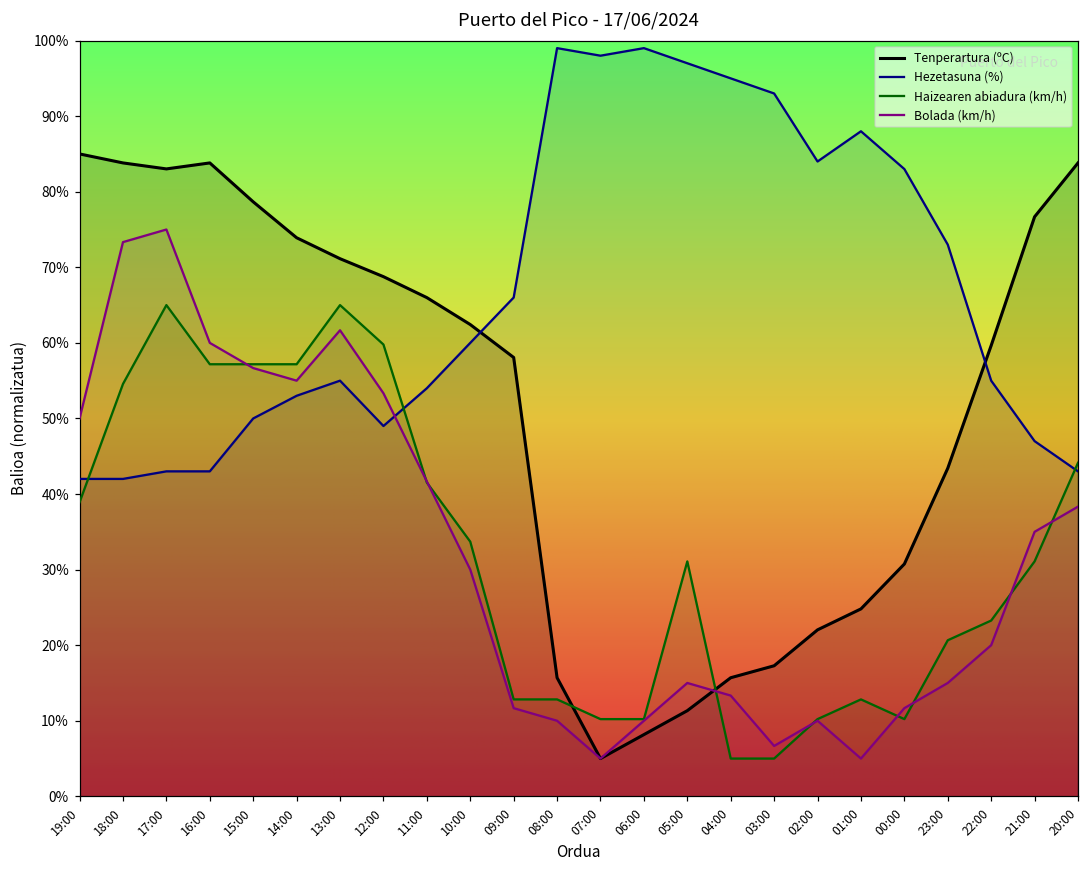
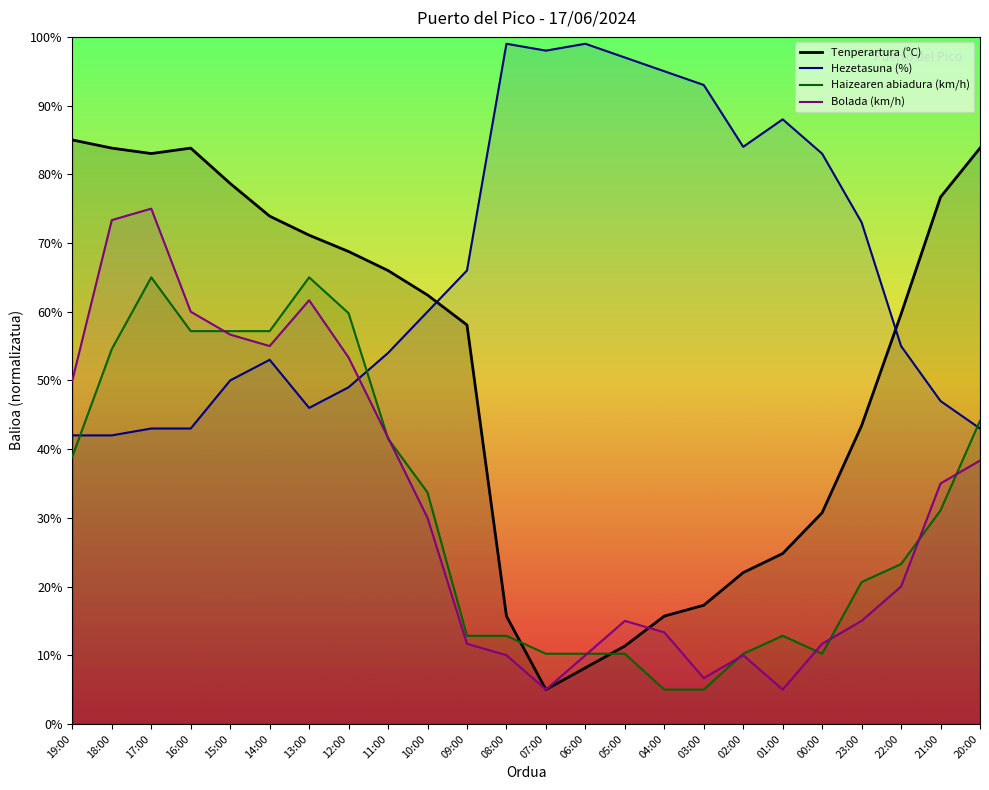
  {
    "Tenperartura (ºC)": {
      "19:00": "85%",
      "18:00": "84%",
      "17:00": "83%",
      "16:00": "84%",
      "15:00": "79%",
      "14:00": "74%",
      "13:00": "71%",
      "12:00": "69%",
      "11:00": "66%",
      "10:00": "62%",
      "09:00": "58%",
      "08:00": "16%",
      "06:00": "8%",
      "05:00": "11%",
      "04:00": "16%",
      "03:00": "17%",
      "02:00": "22%",
      "01:00": "25%",
      "00:00": "31%",
      "23:00": "43%",
      "22:00": "60%",
      "21:00": "77%",
      "20:00": "84%"
    },
    "Hezetasuna (%)": {
      "19:00": "42%",
      "18:00": "42%",
      "17:00": "43%",
      "16:00": "43%",
      "15:00": "50%",
      "14:00": "53%",
-     "13:00": "55%",
+     "13:00": "46%",
      "12:00": "49%",
      "11:00": "54%",
      "10:00": "60%",
      "09:00": "66%",
      "08:00": "99%",
      "07:00": "98%",
      "06:00": "99%",
      "05:00": "97%",
      "04:00": "95%",
      "03:00": "93%",
      "02:00": "84%",
      "01:00": "88%",
      "00:00": "83%",
      "23:00": "73%",
      "22:00": "55%",
      "21:00": "47%",
      "20:00": "43%"
    },
    "Haizearen abiadura (km/h)": {
      "19:00": "39%",
      "18:00": "55%",
      "17:00": "65%",
      "16:00": "57%",
      "15:00": "57%",
      "14:00": "57%",
      "13:00": "65%",
      "12:00": "60%",
      "10:00": "34%",
      "09:00": "13%",
      "08:00": "13%",
      "07:00": "10%",
-     "05:00": "31%",
+     "05:00": "10%",
      "04:00": "5%",
      "03:00": "5%",
      "01:00": "13%",
      "00:00": "10%",
      "23:00": "21%",
      "22:00": "23%",
      "21:00": "31%",
      "20:00": "44%"
    },
    "Bolada (km/h)": {
      "19:00": "50%",
      "18:00": "73%",
      "17:00": "75%",
      "16:00": "60%",
      "15:00": "57%",
      "14:00": "55%",
      "13:00": "62%",
      "12:00": "53%",
      "10:00": "30%",
      "09:00": "12%",
      "08:00": "10%",
      "05:00": "15%",
      "04:00": "13%",
      "03:00": "7%",
      "01:00": "5%",
      "00:00": "12%",
      "23:00": "15%",
      "22:00": "20%",
      "21:00": "35%",
      "20:00": "38%"
    }
  }
